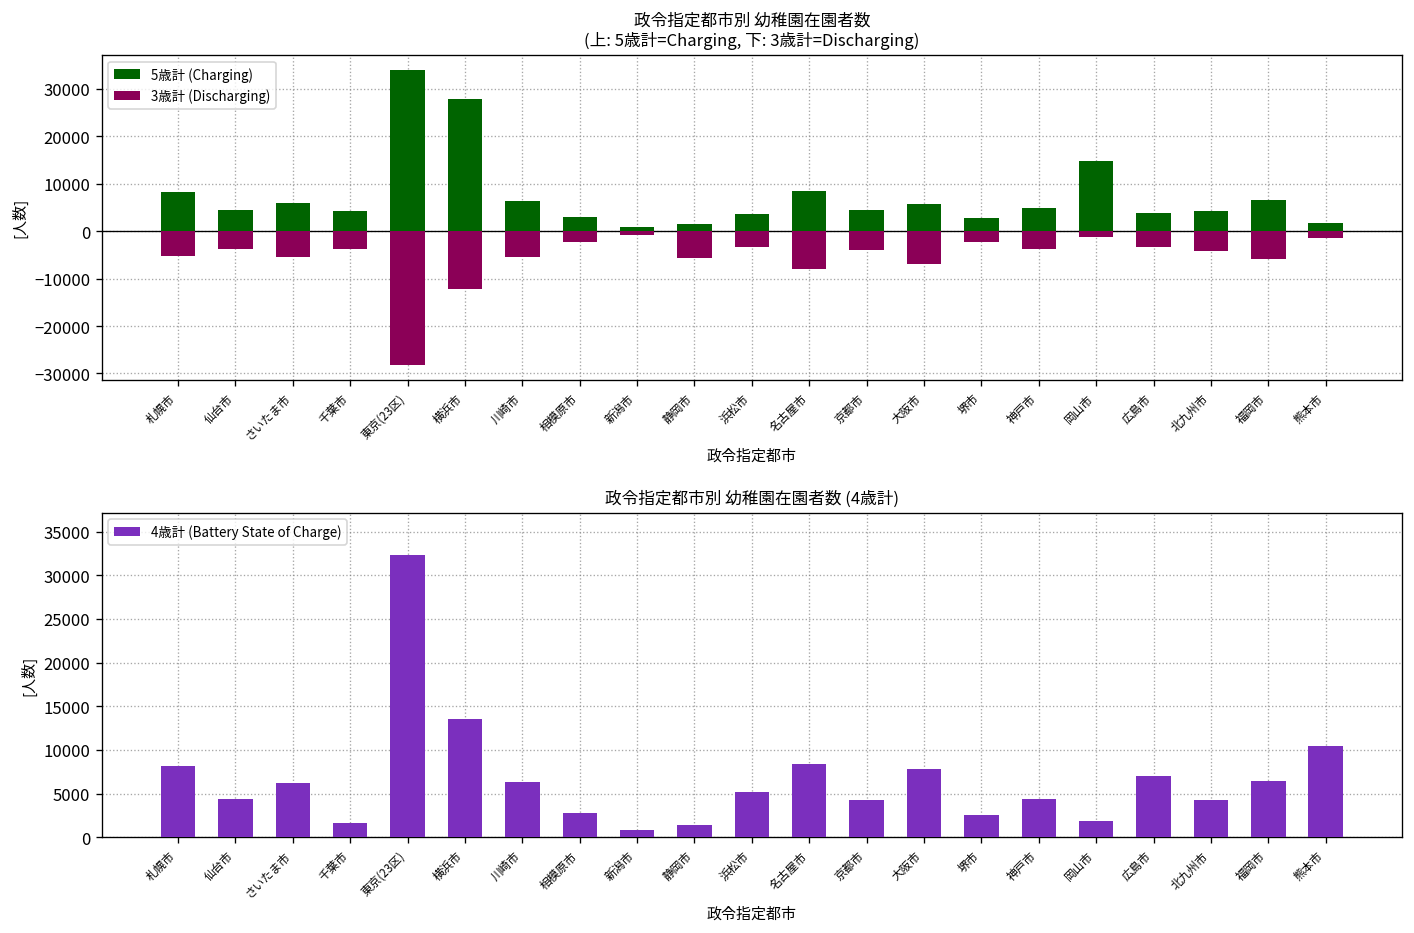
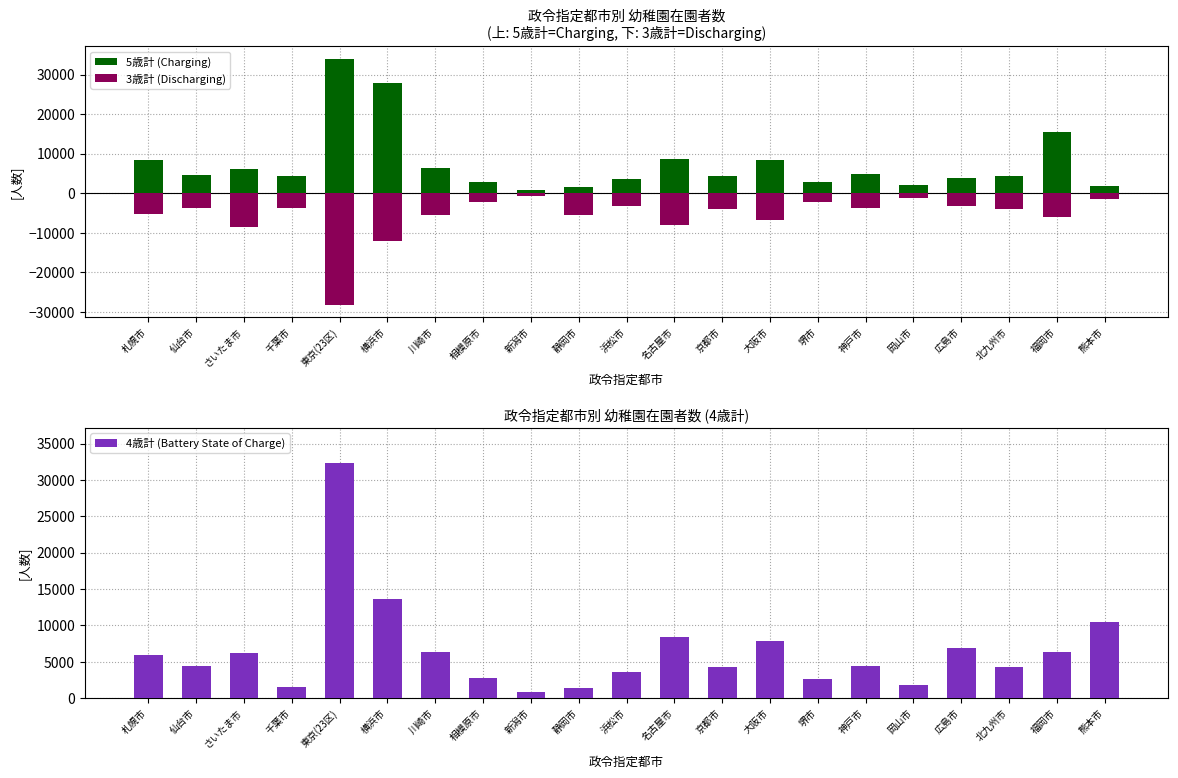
  {
    "政令指定都市別 幼稚園在園者数 (上: 5歳計=Charging, 下: 3歳計=Discharging)": {
      "5歳計 (Charging)": {
        "札幌市": 8000,
        "仙台市": 5000,
        "さいたま市": 6000,
        "千葉市": 4000,
        "東京(23区)": 34000,
        "横浜市": 28000,
        "川崎市": 6000,
        "相模原市": 3000,
        "新潟市": 1000,
        "静岡市": 1000,
        "浜松市": 4000,
        "名古屋市": 9000,
        "京都市": 4000,
-       "大阪市": 6000,
+       "大阪市": 8000,
        "堺市": 3000,
        "神戸市": 5000,
-       "岡山市": 15000,
+       "岡山市": 2000,
        "広島市": 4000,
        "北九州市": 4000,
-       "福岡市": 7000,
+       "福岡市": 16000,
        "熊本市": 2000
      },
      "3歳計 (Discharging)": {
        "札幌市": -5000,
        "仙台市": -4000,
-       "さいたま市": -5000,
+       "さいたま市": -8000,
        "千葉市": -4000,
        "東京(23区)": -28000,
        "横浜市": -12000,
        "川崎市": -5000,
        "相模原市": -2000,
        "新潟市": -1000,
        "静岡市": -6000,
        "浜松市": -3000,
        "名古屋市": -8000,
        "京都市": -4000,
        "大阪市": -7000,
        "堺市": -2000,
        "神戸市": -4000,
        "岡山市": -1000,
        "広島市": -3000,
        "北九州市": -4000,
        "福岡市": -6000,
        "熊本市": -2000
      }
    },
    "政令指定都市別 幼稚園在園者数 (4歳計)": {
-     "札幌市": 8000,
+     "札幌市": 6000,
      "仙台市": 4000,
      "さいたま市": 6000,
      "千葉市": 2000,
      "東京(23区)": 32000,
      "横浜市": 14000,
      "川崎市": 6000,
      "相模原市": 3000,
      "新潟市": 1000,
      "静岡市": 1000,
-     "浜松市": 5000,
+     "浜松市": 4000,
      "名古屋市": 8000,
      "京都市": 4000,
      "大阪市": 8000,
      "堺市": 3000,
      "神戸市": 4000,
      "岡山市": 2000,
      "広島市": 7000,
      "北九州市": 4000,
      "福岡市": 6000,
      "熊本市": 10000
    }
  }
